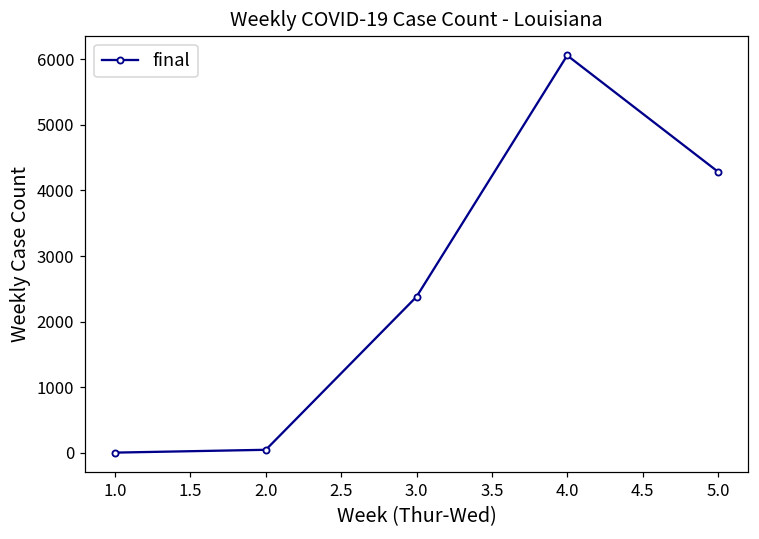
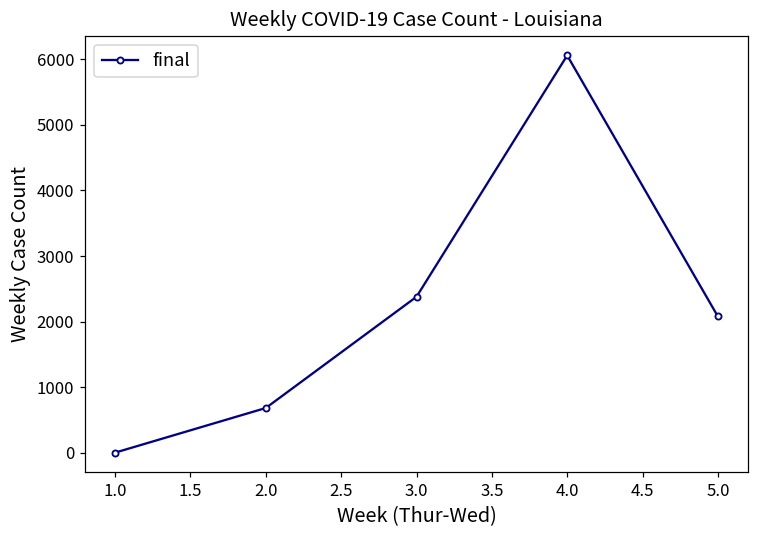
  {
    "1.0": 0,
-   "2.0": 0,
+   "2.0": 700,
    "3.0": 2400,
    "4.0": 6100,
-   "5.0": 4300
+   "5.0": 2100
  }
